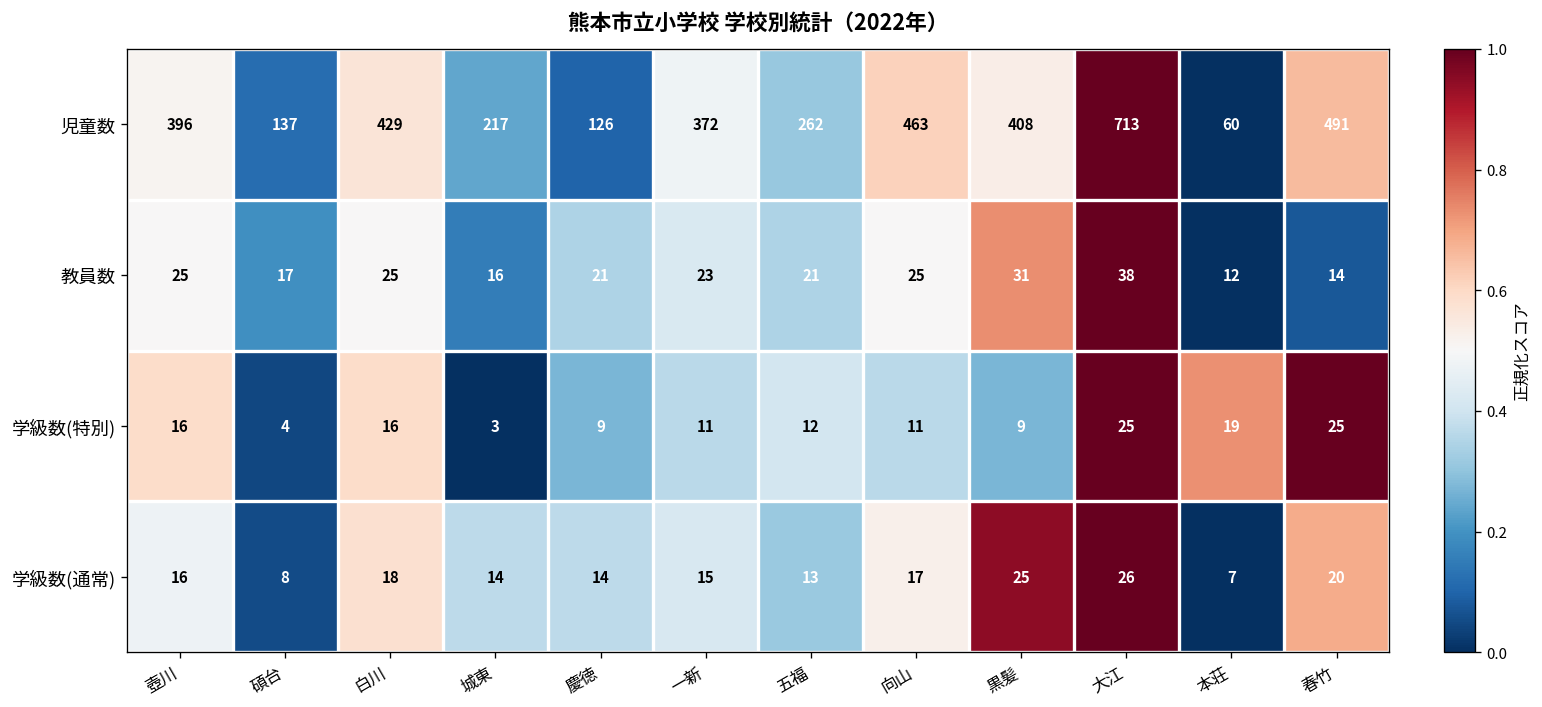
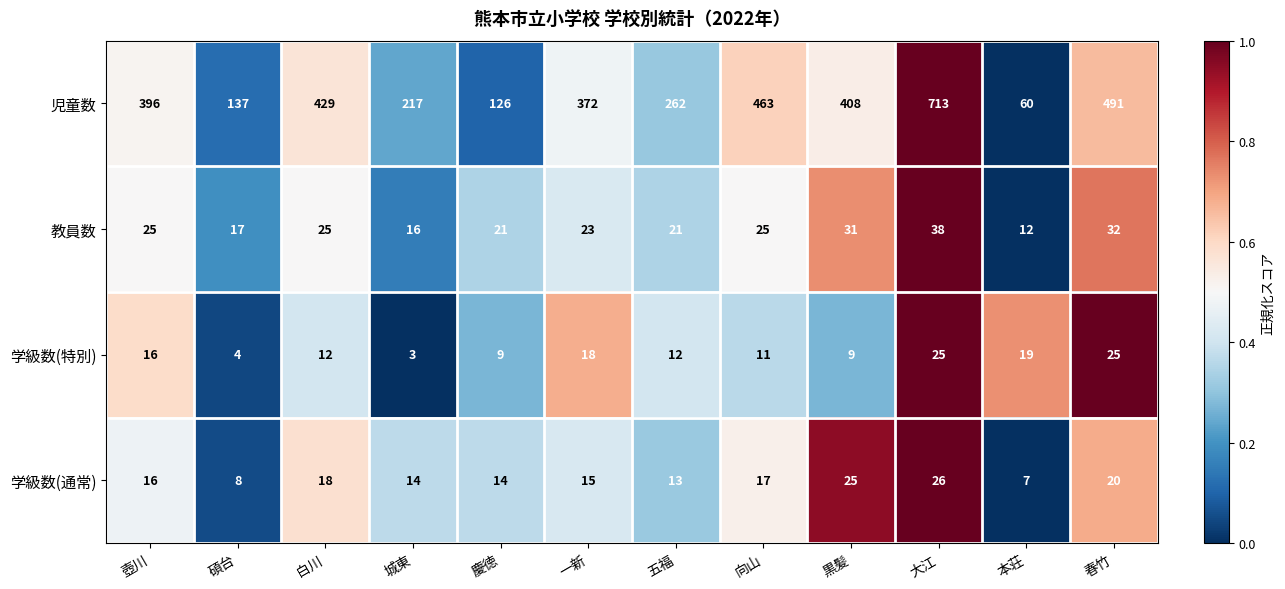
  {
    "児童数": {
      "壺川": 396,
      "碩台": 137,
      "白川": 429,
      "城東": 217,
      "慶徳": 126,
      "一新": 372,
      "五福": 262,
      "向山": 463,
      "黒髪": 408,
      "大江": 713,
      "本荘": 60,
      "春竹": 491
    },
    "教員数": {
      "壺川": 25,
      "碩台": 17,
      "白川": 25,
      "城東": 16,
      "慶徳": 21,
      "一新": 23,
      "五福": 21,
      "向山": 25,
      "黒髪": 31,
      "大江": 38,
      "本荘": 12,
-     "春竹": 14
+     "春竹": 32
    },
    "学級数(特別)": {
      "壺川": 16,
      "碩台": 4,
-     "白川": 16,
+     "白川": 12,
      "城東": 3,
      "慶徳": 9,
-     "一新": 11,
+     "一新": 18,
      "五福": 12,
      "向山": 11,
      "黒髪": 9,
      "大江": 25,
      "本荘": 19,
      "春竹": 25
    },
    "学級数(通常)": {
      "壺川": 16,
      "碩台": 8,
      "白川": 18,
      "城東": 14,
      "慶徳": 14,
      "一新": 15,
      "五福": 13,
      "向山": 17,
      "黒髪": 25,
      "大江": 26,
      "本荘": 7,
      "春竹": 20
    }
  }
